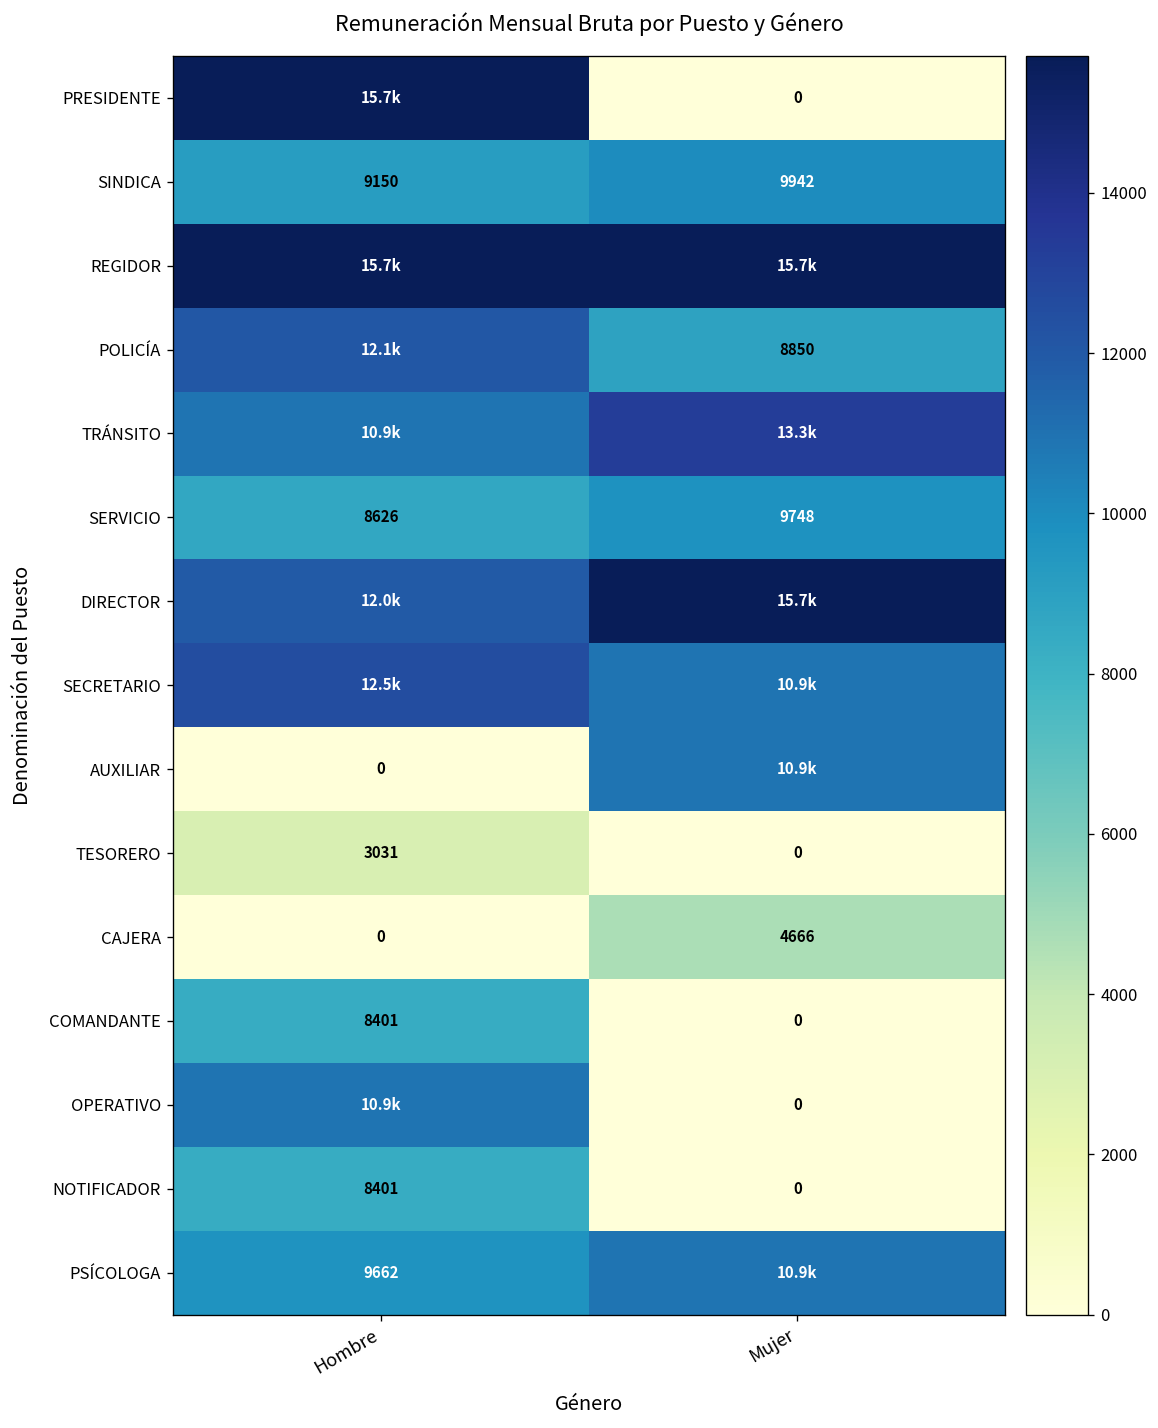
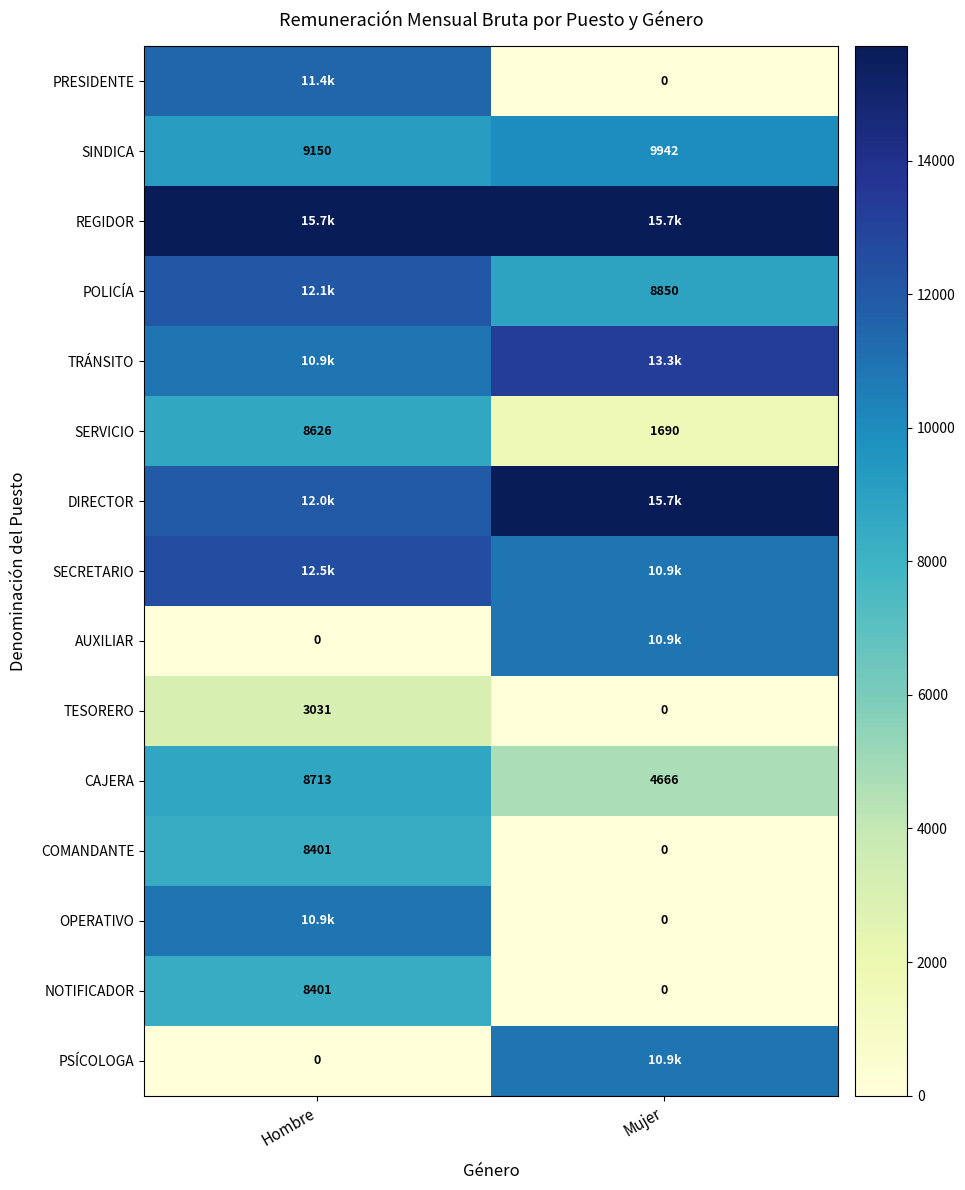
  {
    "PRESIDENTE": {
-     "Hombre": "15.7k",
+     "Hombre": "11.4k",
      "Mujer": "0"
    },
    "SINDICA": {
      "Hombre": "9150",
      "Mujer": "9942"
    },
    "REGIDOR": {
      "Hombre": "15.7k",
      "Mujer": "15.7k"
    },
    "POLICÍA": {
      "Hombre": "12.1k",
      "Mujer": "8850"
    },
    "TRÁNSITO": {
      "Hombre": "10.9k",
      "Mujer": "13.3k"
    },
    "SERVICIO": {
      "Hombre": "8626",
-     "Mujer": "9748"
+     "Mujer": "1690"
    },
    "DIRECTOR": {
      "Hombre": "12.0k",
      "Mujer": "15.7k"
    },
    "SECRETARIO": {
      "Hombre": "12.5k",
      "Mujer": "10.9k"
    },
    "AUXILIAR": {
      "Hombre": "0",
      "Mujer": "10.9k"
    },
    "TESORERO": {
      "Hombre": "3031",
      "Mujer": "0"
    },
    "CAJERA": {
-     "Hombre": "0",
+     "Hombre": "8713",
      "Mujer": "4666"
    },
    "COMANDANTE": {
      "Hombre": "8401",
      "Mujer": "0"
    },
    "OPERATIVO": {
      "Hombre": "10.9k",
      "Mujer": "0"
    },
    "NOTIFICADOR": {
      "Hombre": "8401",
      "Mujer": "0"
    },
    "PSÍCOLOGA": {
-     "Hombre": "9662",
+     "Hombre": "0",
      "Mujer": "10.9k"
    }
  }
